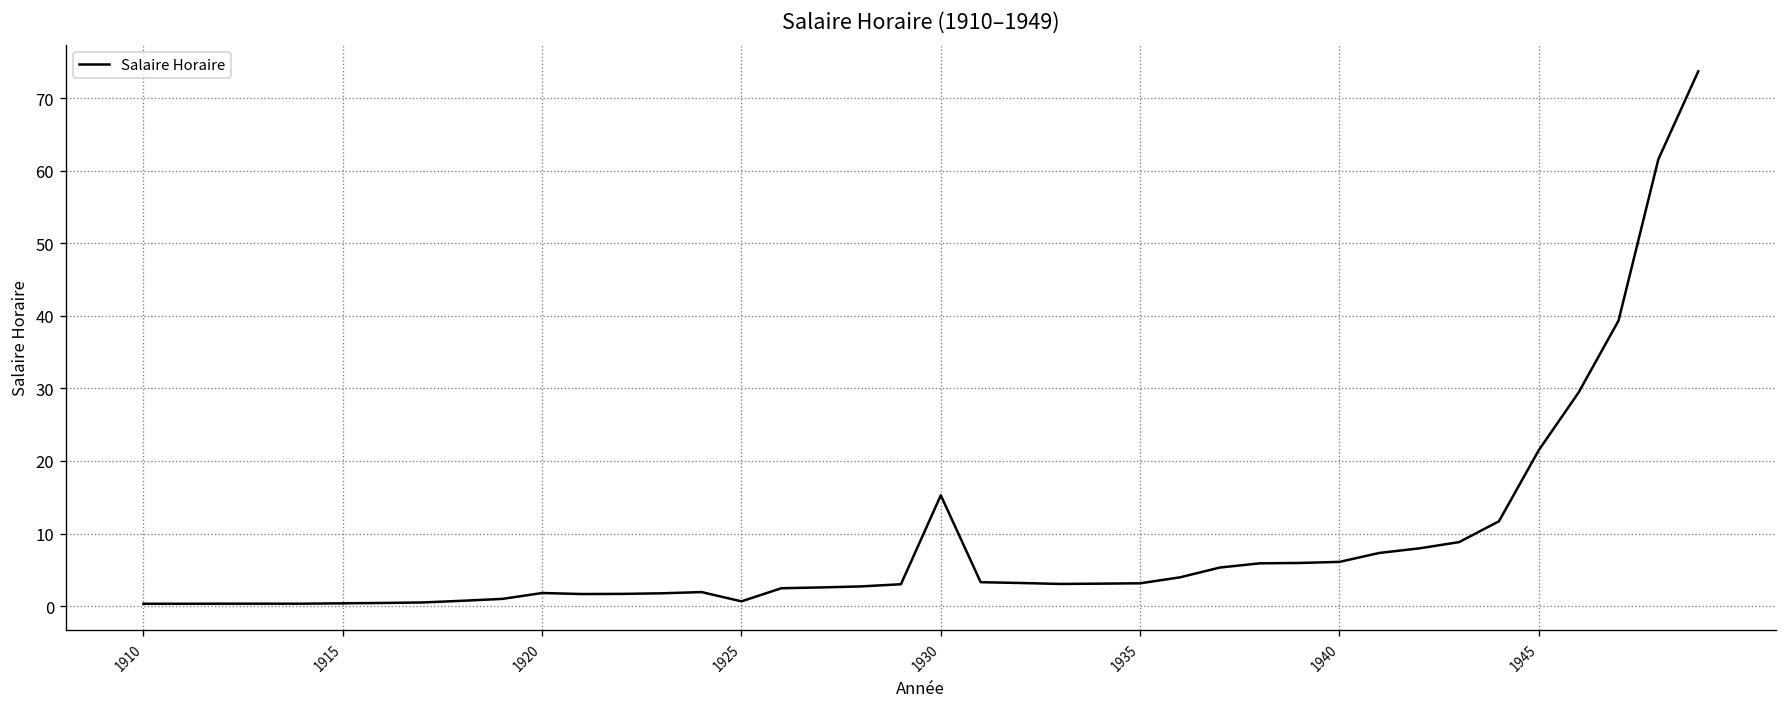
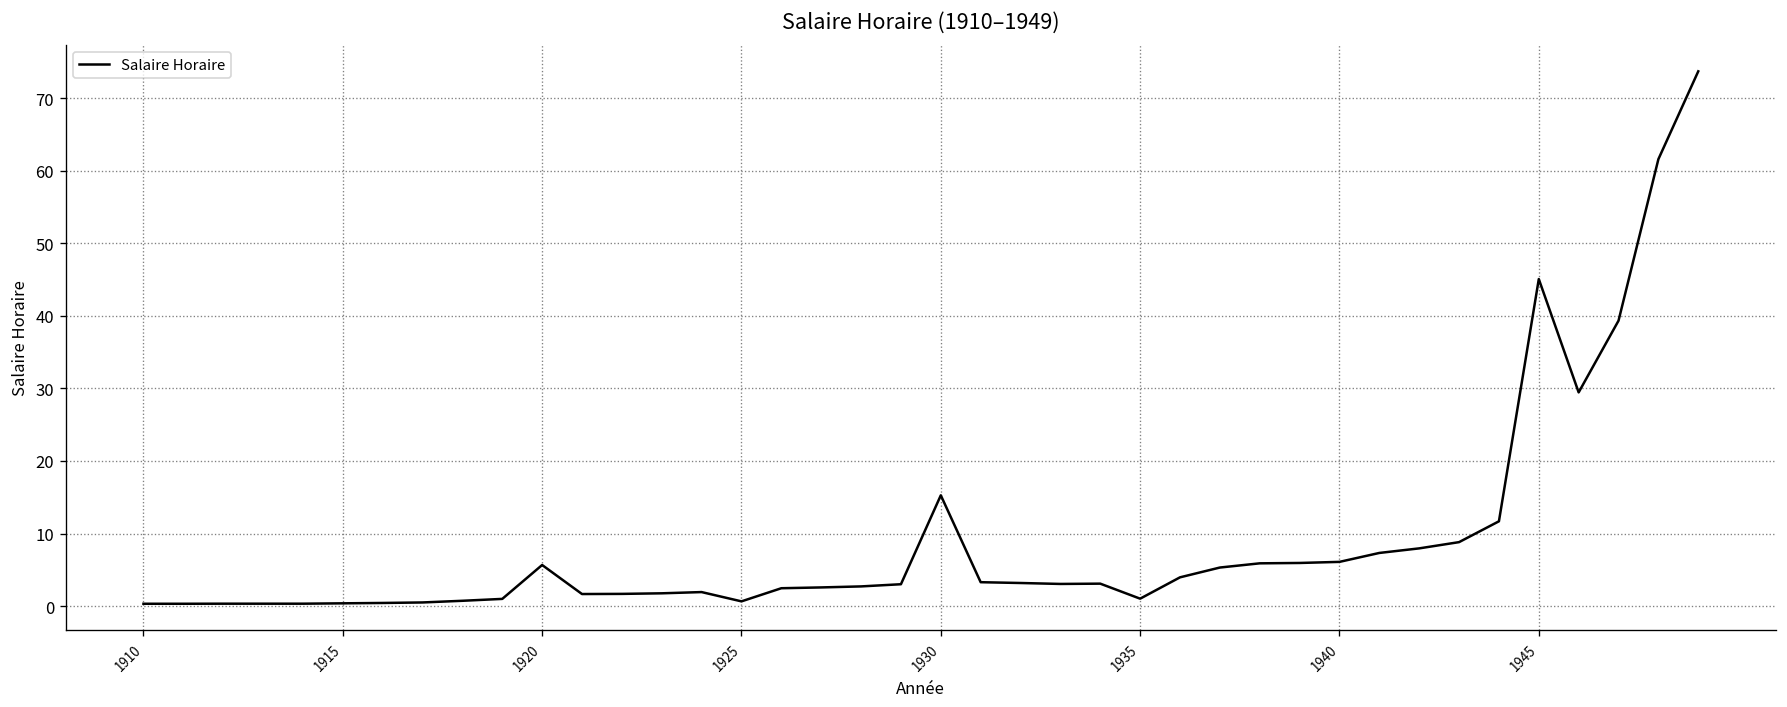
  {
    "1910": 0,
    "1915": 0,
-   "1920": 2,
+   "1920": 6,
    "1925": 1,
    "1930": 15,
-   "1935": 3,
+   "1935": 1,
    "1940": 6,
-   "1945": 21
+   "1945": 45
  }
